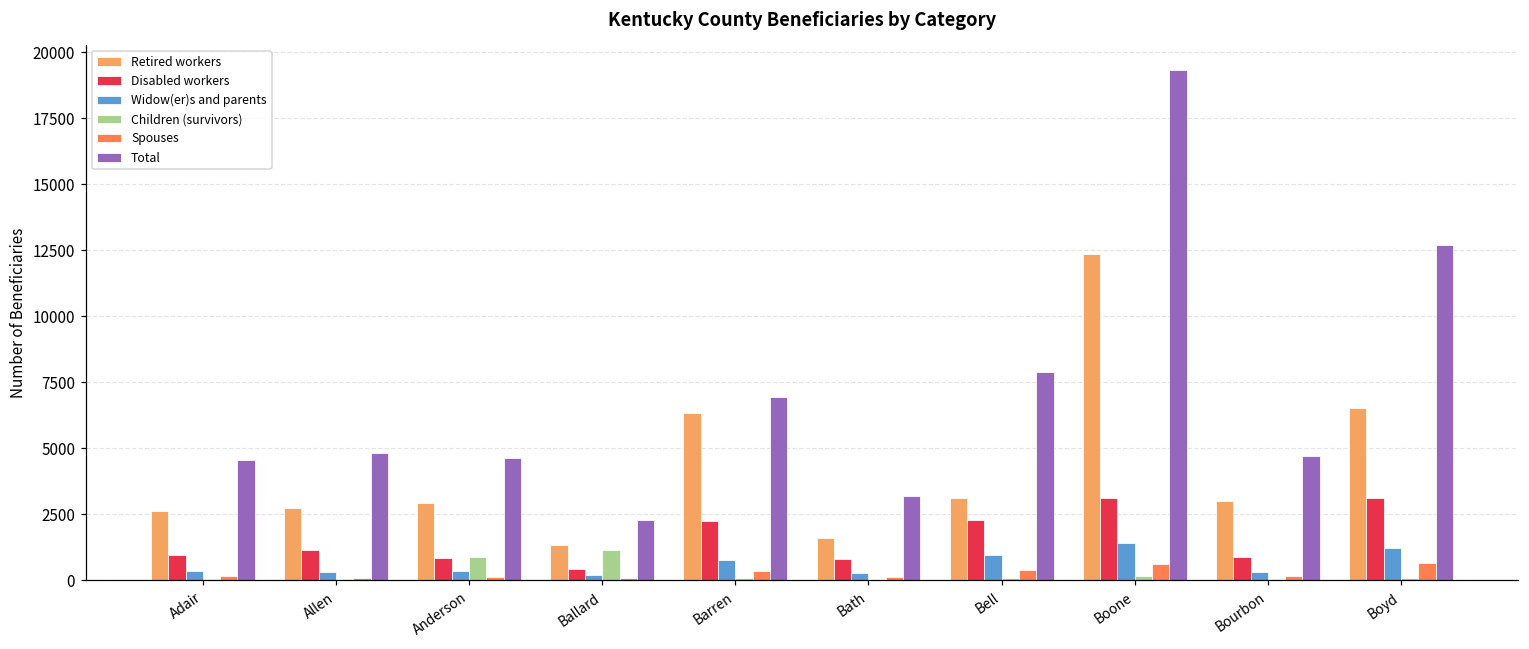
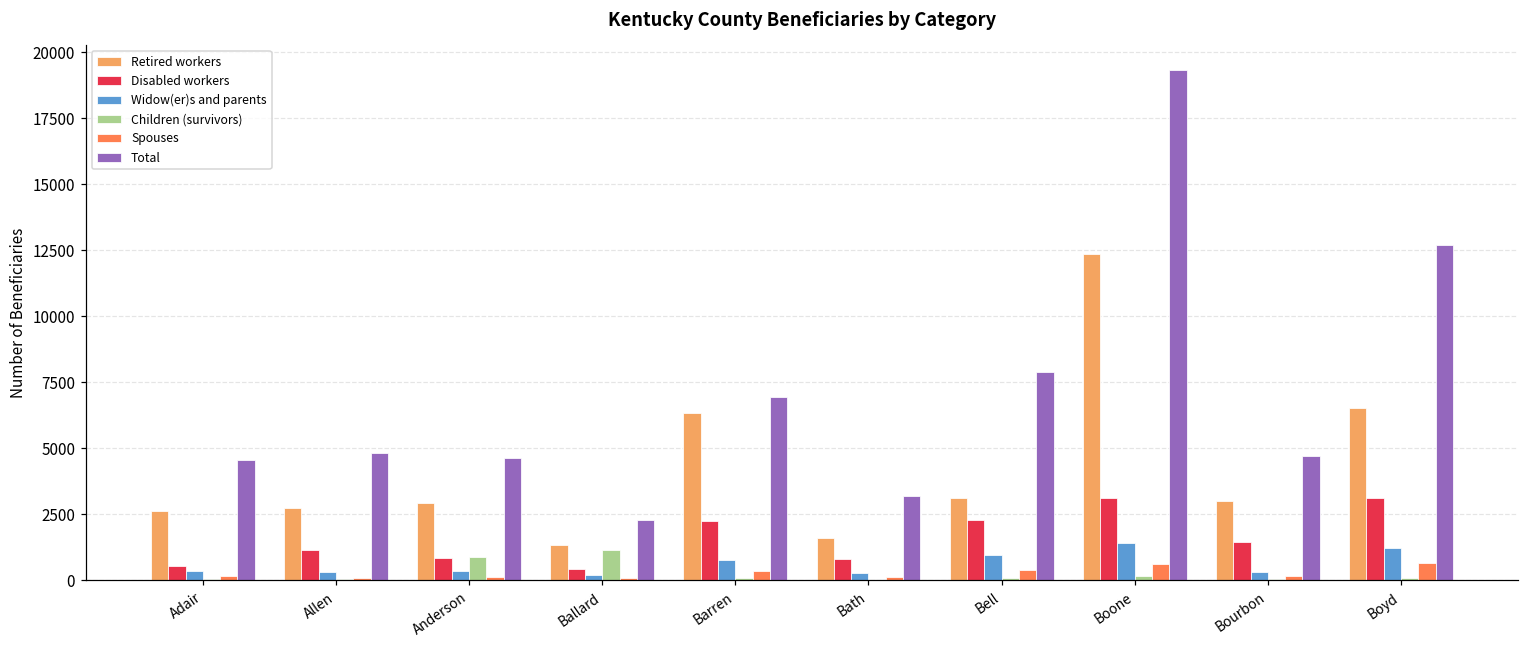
  {
    "Disabled workers": {
-     "Adair": 1000,
+     "Adair": 500,
      "Allen": 1100,
      "Anderson": 900,
      "Ballard": 400,
      "Barren": 2200,
      "Bath": 800,
      "Bell": 2300,
      "Boone": 3100,
-     "Bourbon": 900,
+     "Bourbon": 1400,
      "Boyd": 3100
    },
    "Widow(er)s and parents": {
      "Adair": 400,
      "Allen": 300,
      "Anderson": 400,
      "Ballard": 200,
      "Barren": 800,
      "Bath": 300,
      "Bell": 1000,
      "Boone": 1400,
      "Bourbon": 300,
      "Boyd": 1200
    },
    "Children (survivors)": {
      "Anderson": 900,
      "Ballard": 1100,
      "Boone": 200,
      "Boyd": 100
    },
    "Total": {
      "Adair": 4600,
      "Allen": 4800,
      "Anderson": 4600,
      "Ballard": 2300,
      "Barren": 7000,
      "Bath": 3200,
      "Bell": 7900,
      "Boone": 19300,
      "Bourbon": 4700,
      "Boyd": 12700
    }
  }
